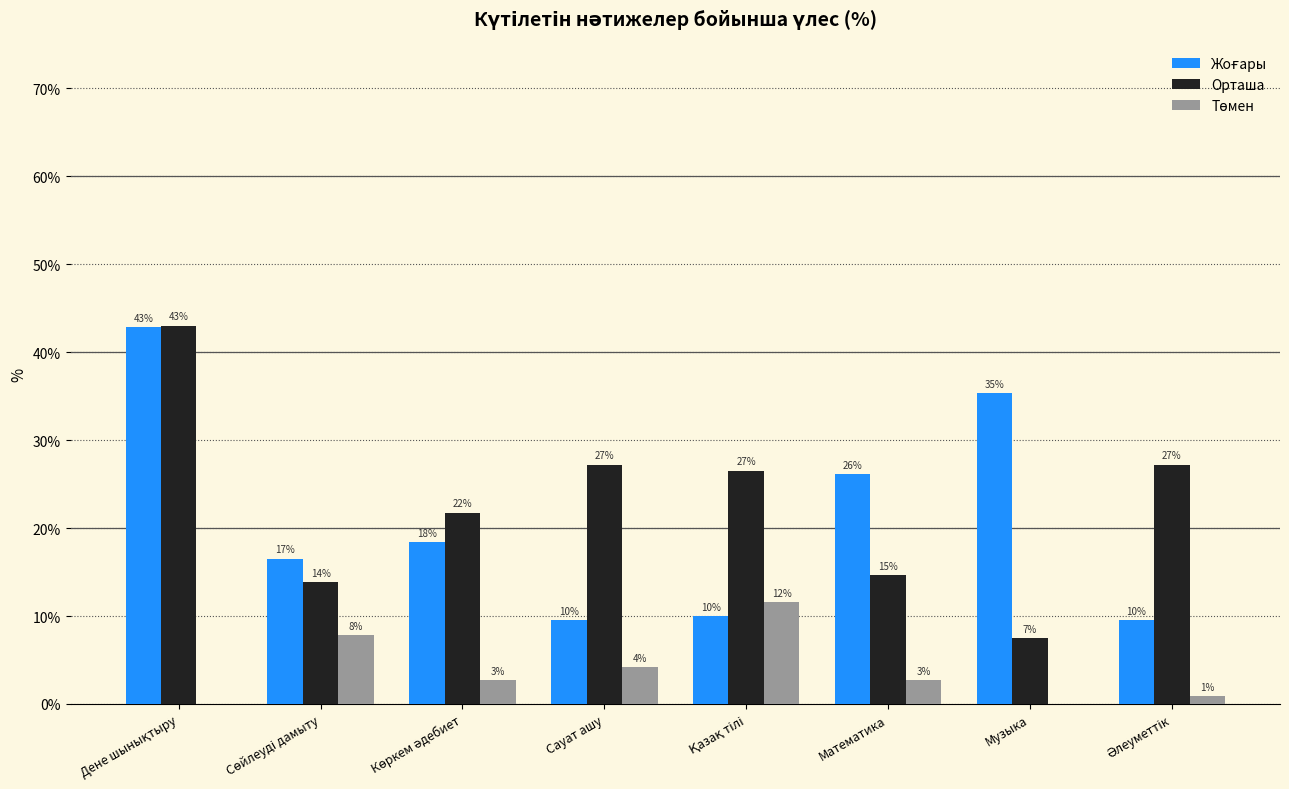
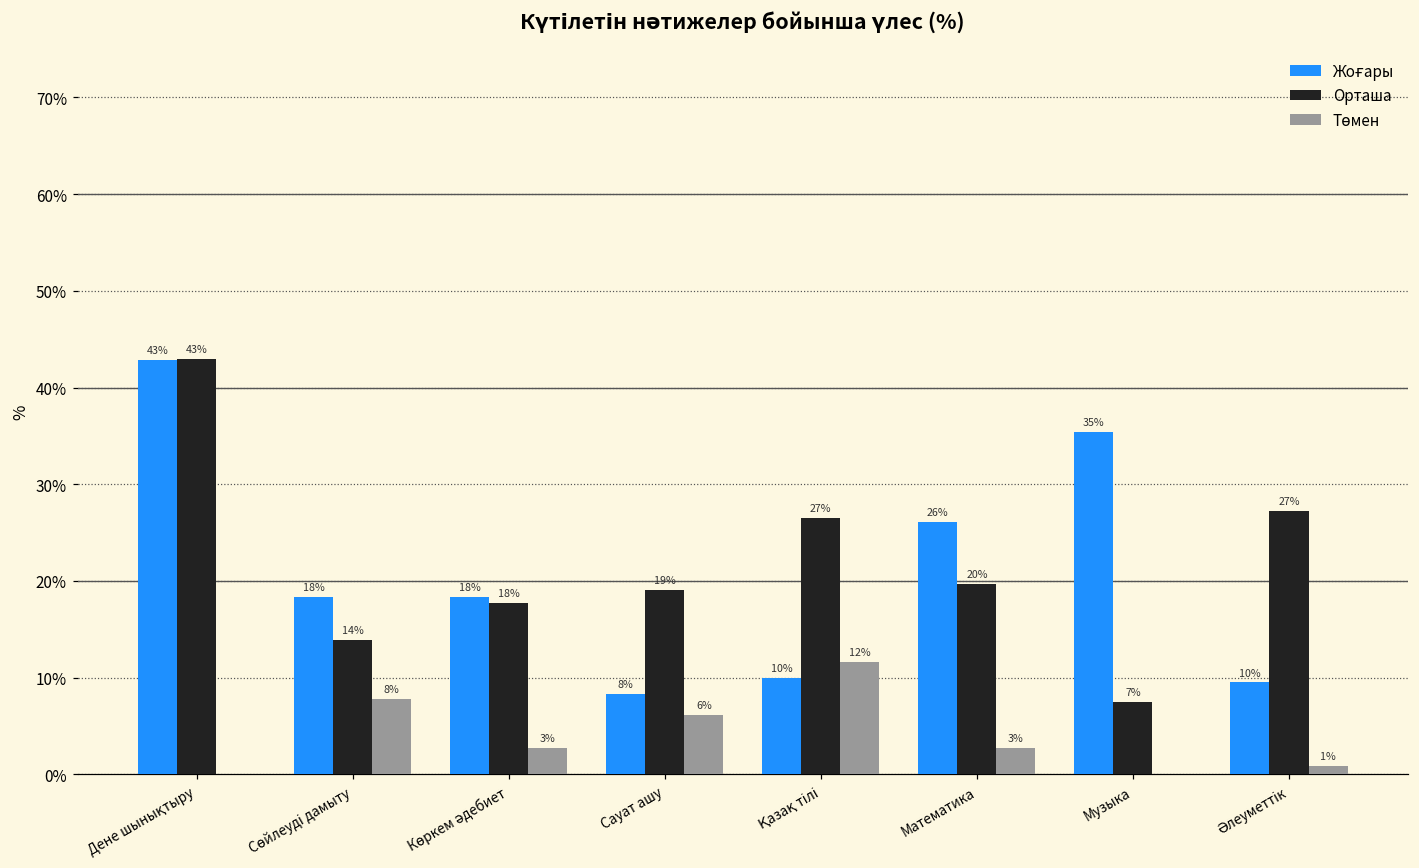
  {
    "Жоғары": {
      "Дене шынықтыру": "43%",
-     "Сөйлеуді дамыту": "17%",
+     "Сөйлеуді дамыту": "18%",
      "Көркем әдебиет": "18%",
-     "Сауат ашу": "10%",
+     "Сауат ашу": "8%",
      "Қазақ тілі": "10%",
      "Математика": "26%",
      "Музыка": "35%",
      "Әлеуметтік": "10%"
    },
    "Орташа": {
      "Дене шынықтыру": "43%",
      "Сөйлеуді дамыту": "14%",
-     "Көркем әдебиет": "22%",
-     "Сауат ашу": "27%",
+     "Көркем әдебиет": "18%",
+     "Сауат ашу": "19%",
      "Қазақ тілі": "27%",
-     "Математика": "15%",
+     "Математика": "20%",
      "Музыка": "7%",
      "Әлеуметтік": "27%"
    },
    "Төмен": {
      "Сөйлеуді дамыту": "8%",
      "Көркем әдебиет": "3%",
-     "Сауат ашу": "4%",
+     "Сауат ашу": "6%",
      "Қазақ тілі": "12%",
      "Математика": "3%",
      "Әлеуметтік": "1%"
    }
  }
